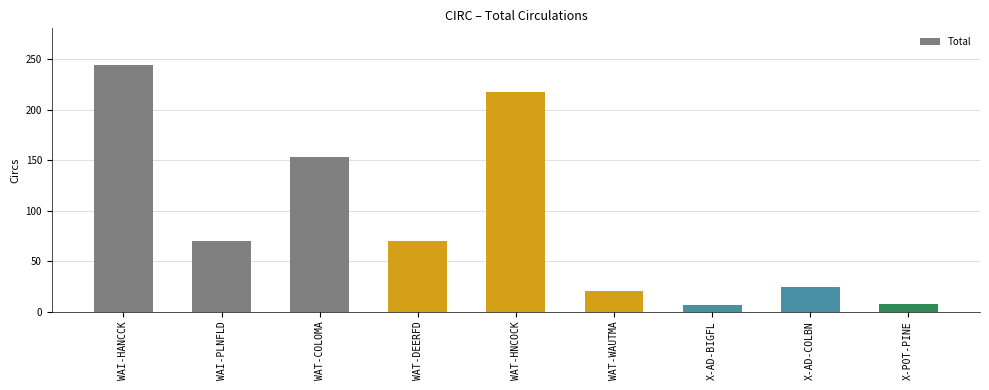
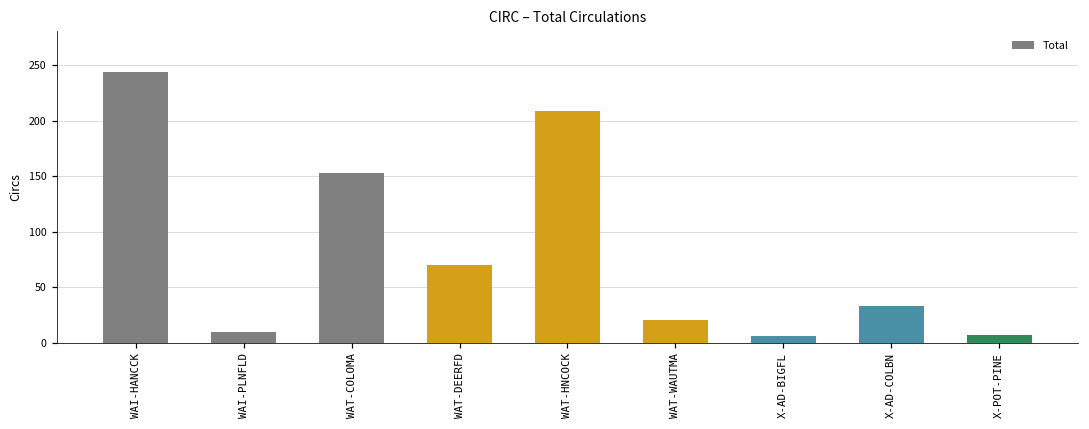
  {
    "WAI-HANCCK": 244,
-   "WAI-PLNFLD": 70,
+   "WAI-PLNFLD": 10,
    "WAT-COLOMA": 153,
    "WAT-DEERFD": 70,
-   "WAT-HNCOCK": 218,
+   "WAT-HNCOCK": 209,
    "WAT-WAUTMA": 20,
    "X-AD-BIGFL": 6,
-   "X-AD-COLBN": 24,
+   "X-AD-COLBN": 33,
    "X-POT-PINE": 7
  }
